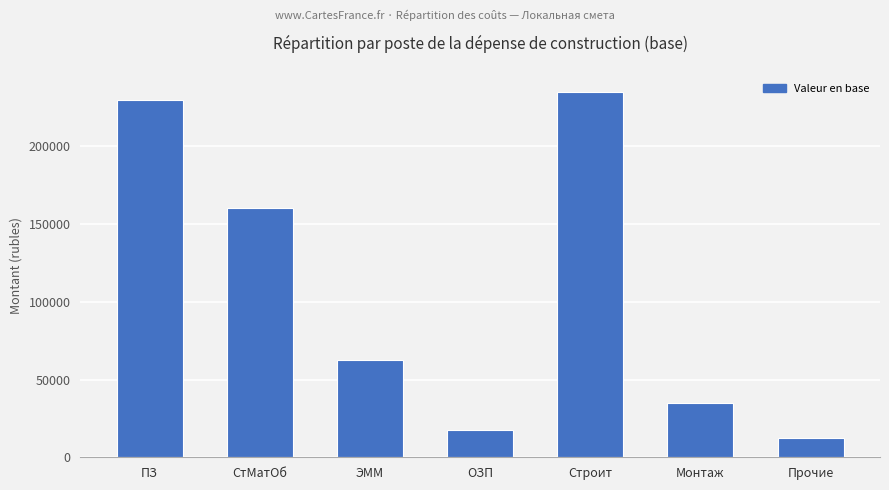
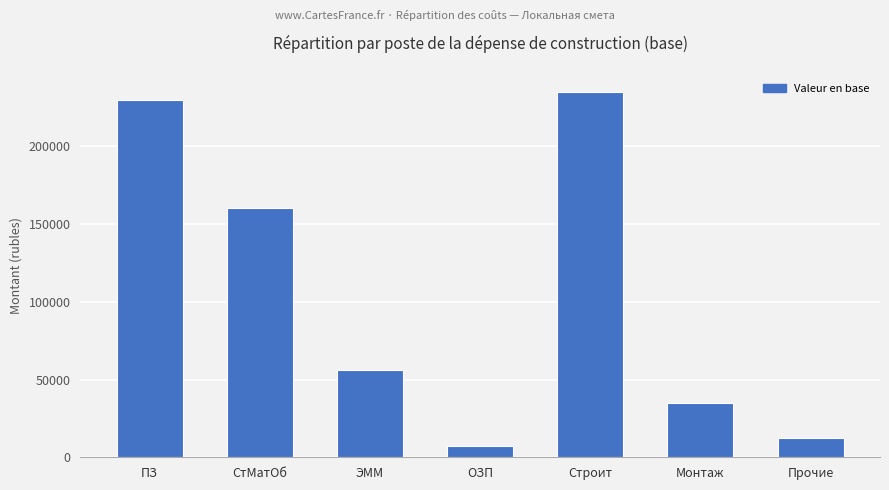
  {
    "ПЗ": 230000,
    "СтМатОб": 161000,
-   "ЭММ": 63000,
-   "ОЗП": 18000,
+   "ЭММ": 56000,
+   "ОЗП": 7000,
    "Строит": 235000,
    "Монтаж": 35000,
    "Прочие": 12000
  }
